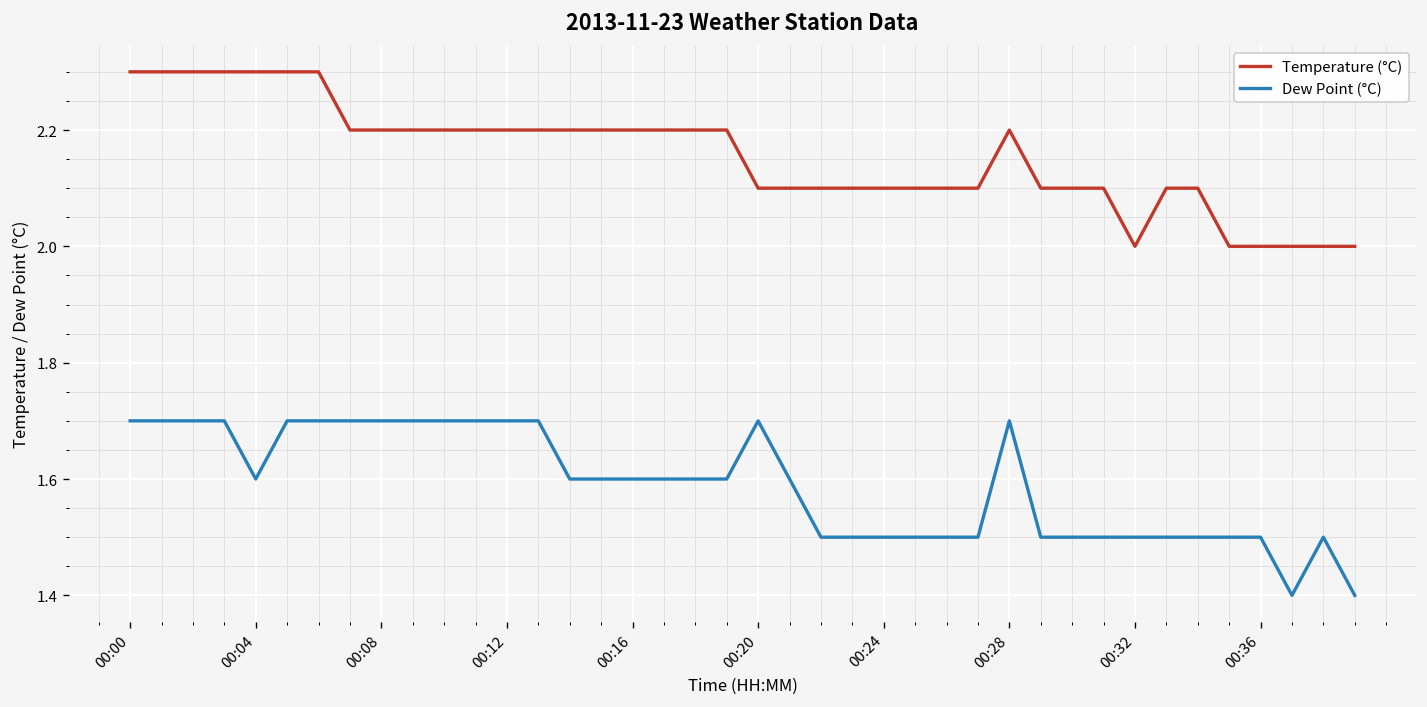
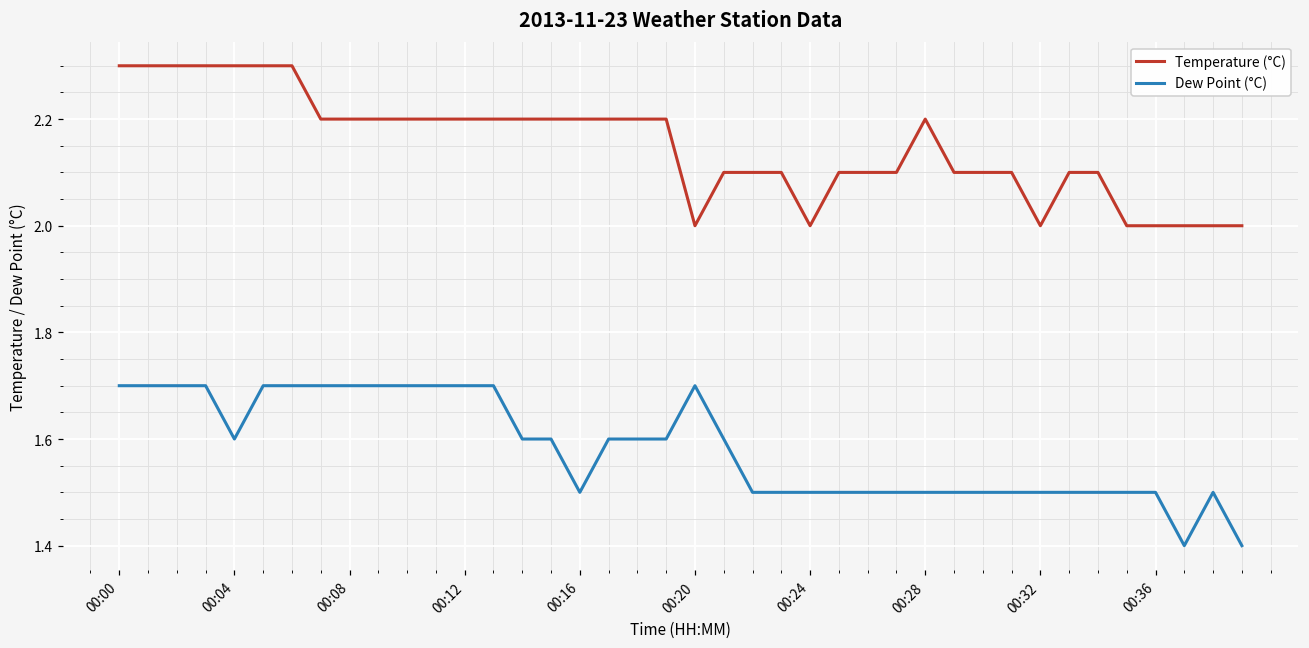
  {
    "Temperature (°C)": {
      "00:00": 2.3,
      "00:04": 2.3,
      "00:08": 2.2,
      "00:12": 2.2,
      "00:16": 2.2,
-     "00:20": 2.1,
-     "00:24": 2.1,
+     "00:20": 2.0,
+     "00:24": 2.0,
      "00:28": 2.2,
      "00:32": 2.0,
      "00:36": 2.0
    },
    "Dew Point (°C)": {
      "00:00": 1.7,
      "00:04": 1.6,
      "00:08": 1.7,
      "00:12": 1.7,
-     "00:16": 1.6,
+     "00:16": 1.5,
      "00:20": 1.7,
      "00:24": 1.5,
-     "00:28": 1.7,
+     "00:28": 1.5,
      "00:32": 1.5,
      "00:36": 1.5
    }
  }
